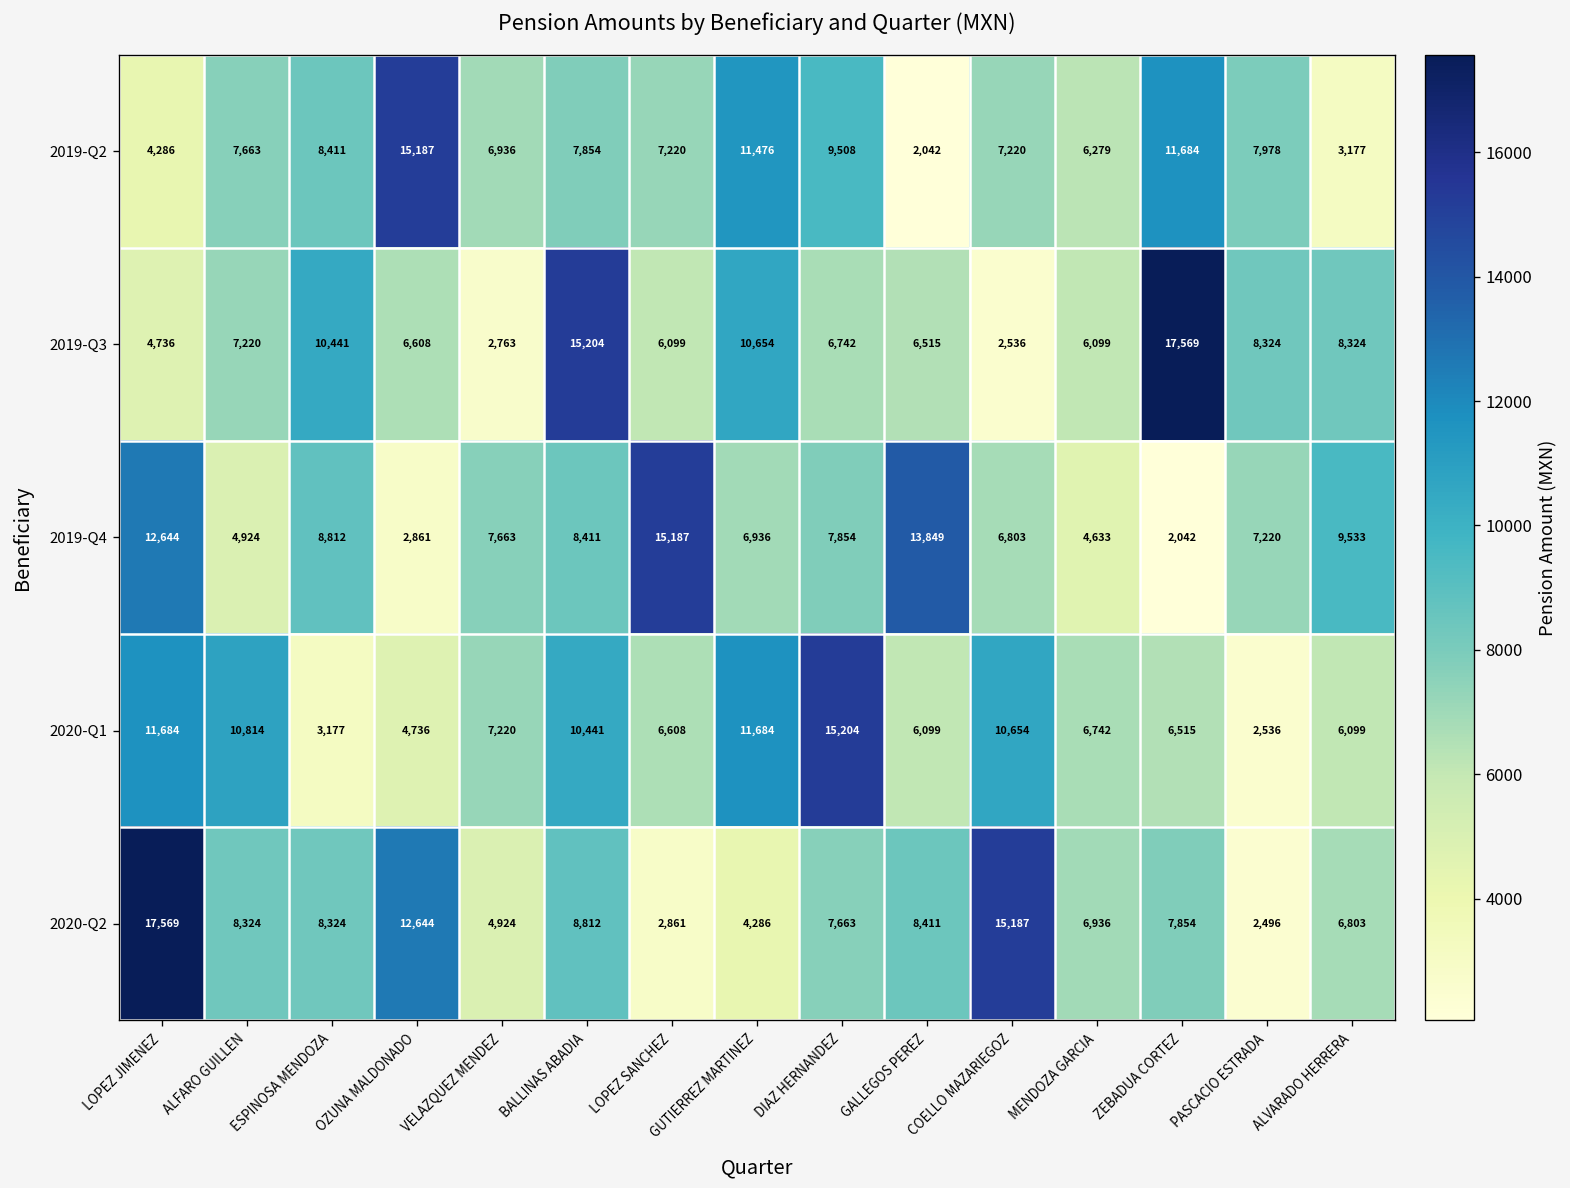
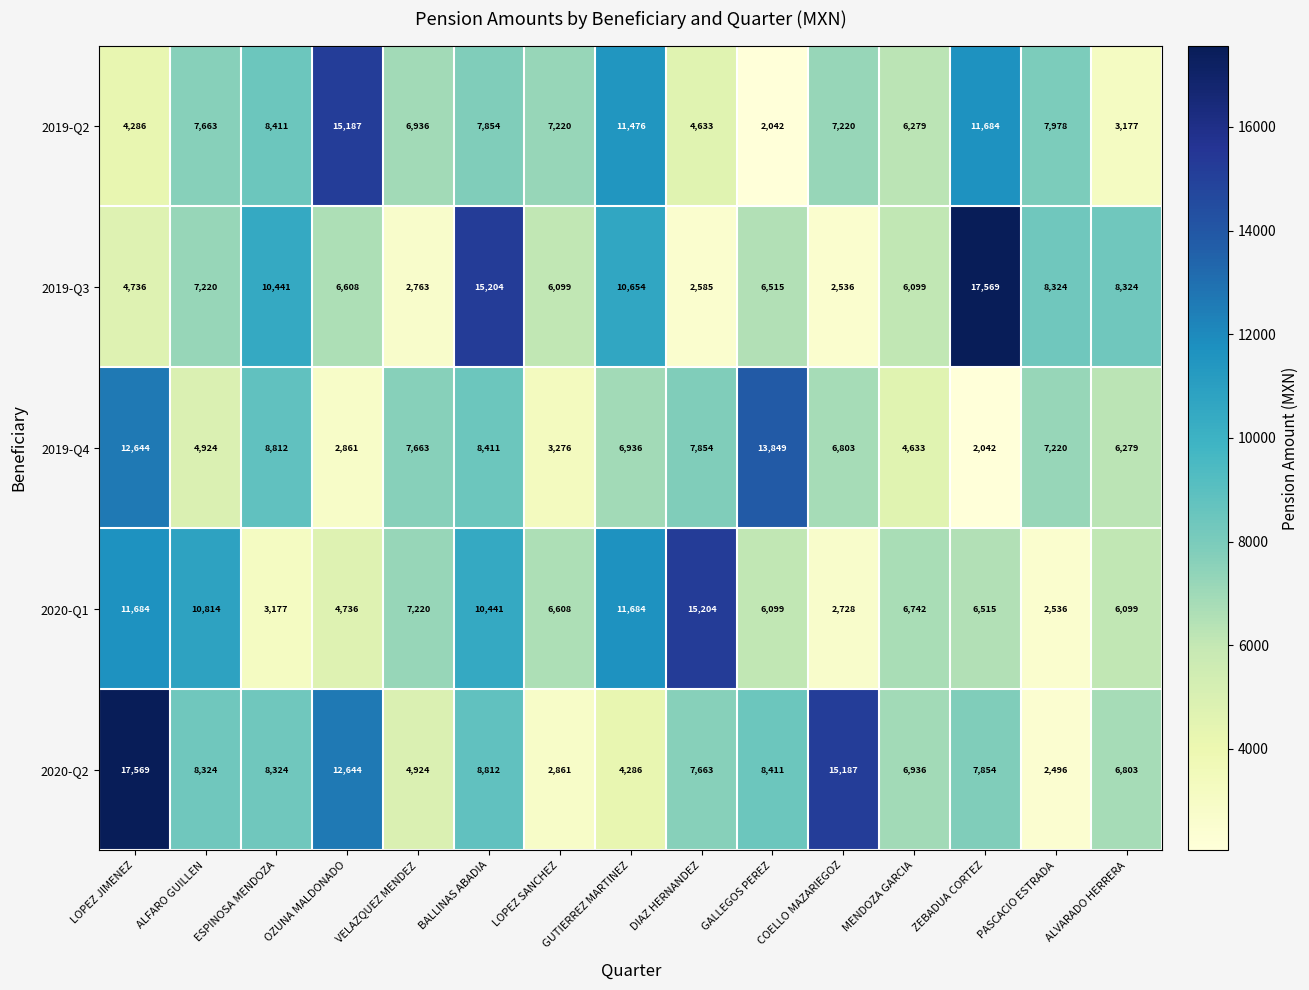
  {
    "2019-Q2": {
      "LOPEZ JIMENEZ": "4,286",
      "ALFARO GUILLEN": "7,663",
      "ESPINOSA MENDOZA": "8,411",
      "OZUNA MALDONADO": "15,187",
      "VELAZQUEZ MENDEZ": "6,936",
      "BALLINAS ABADIA": "7,854",
      "LOPEZ SANCHEZ": "7,220",
      "GUTIERREZ MARTINEZ": "11,476",
-     "DIAZ HERNANDEZ": "9,508",
+     "DIAZ HERNANDEZ": "4,633",
      "GALLEGOS PEREZ": "2,042",
      "COELLO MAZARIEGOZ": "7,220",
      "MENDOZA GARCIA": "6,279",
      "ZEBADUA CORTEZ": "11,684",
      "PASCACIO ESTRADA": "7,978",
      "ALVARADO HERRERA": "3,177"
    },
    "2019-Q3": {
      "LOPEZ JIMENEZ": "4,736",
      "ALFARO GUILLEN": "7,220",
      "ESPINOSA MENDOZA": "10,441",
      "OZUNA MALDONADO": "6,608",
      "VELAZQUEZ MENDEZ": "2,763",
      "BALLINAS ABADIA": "15,204",
      "LOPEZ SANCHEZ": "6,099",
      "GUTIERREZ MARTINEZ": "10,654",
-     "DIAZ HERNANDEZ": "6,742",
+     "DIAZ HERNANDEZ": "2,585",
      "GALLEGOS PEREZ": "6,515",
      "COELLO MAZARIEGOZ": "2,536",
      "MENDOZA GARCIA": "6,099",
      "ZEBADUA CORTEZ": "17,569",
      "PASCACIO ESTRADA": "8,324",
      "ALVARADO HERRERA": "8,324"
    },
    "2019-Q4": {
      "LOPEZ JIMENEZ": "12,644",
      "ALFARO GUILLEN": "4,924",
      "ESPINOSA MENDOZA": "8,812",
      "OZUNA MALDONADO": "2,861",
      "VELAZQUEZ MENDEZ": "7,663",
      "BALLINAS ABADIA": "8,411",
-     "LOPEZ SANCHEZ": "15,187",
+     "LOPEZ SANCHEZ": "3,276",
      "GUTIERREZ MARTINEZ": "6,936",
      "DIAZ HERNANDEZ": "7,854",
      "GALLEGOS PEREZ": "13,849",
      "COELLO MAZARIEGOZ": "6,803",
      "MENDOZA GARCIA": "4,633",
      "ZEBADUA CORTEZ": "2,042",
      "PASCACIO ESTRADA": "7,220",
-     "ALVARADO HERRERA": "9,533"
+     "ALVARADO HERRERA": "6,279"
    },
    "2020-Q1": {
      "LOPEZ JIMENEZ": "11,684",
      "ALFARO GUILLEN": "10,814",
      "ESPINOSA MENDOZA": "3,177",
      "OZUNA MALDONADO": "4,736",
      "VELAZQUEZ MENDEZ": "7,220",
      "BALLINAS ABADIA": "10,441",
      "LOPEZ SANCHEZ": "6,608",
      "GUTIERREZ MARTINEZ": "11,684",
      "DIAZ HERNANDEZ": "15,204",
      "GALLEGOS PEREZ": "6,099",
-     "COELLO MAZARIEGOZ": "10,654",
+     "COELLO MAZARIEGOZ": "2,728",
      "MENDOZA GARCIA": "6,742",
      "ZEBADUA CORTEZ": "6,515",
      "PASCACIO ESTRADA": "2,536",
      "ALVARADO HERRERA": "6,099"
    },
    "2020-Q2": {
      "LOPEZ JIMENEZ": "17,569",
      "ALFARO GUILLEN": "8,324",
      "ESPINOSA MENDOZA": "8,324",
      "OZUNA MALDONADO": "12,644",
      "VELAZQUEZ MENDEZ": "4,924",
      "BALLINAS ABADIA": "8,812",
      "LOPEZ SANCHEZ": "2,861",
      "GUTIERREZ MARTINEZ": "4,286",
      "DIAZ HERNANDEZ": "7,663",
      "GALLEGOS PEREZ": "8,411",
      "COELLO MAZARIEGOZ": "15,187",
      "MENDOZA GARCIA": "6,936",
      "ZEBADUA CORTEZ": "7,854",
      "PASCACIO ESTRADA": "2,496",
      "ALVARADO HERRERA": "6,803"
    }
  }
